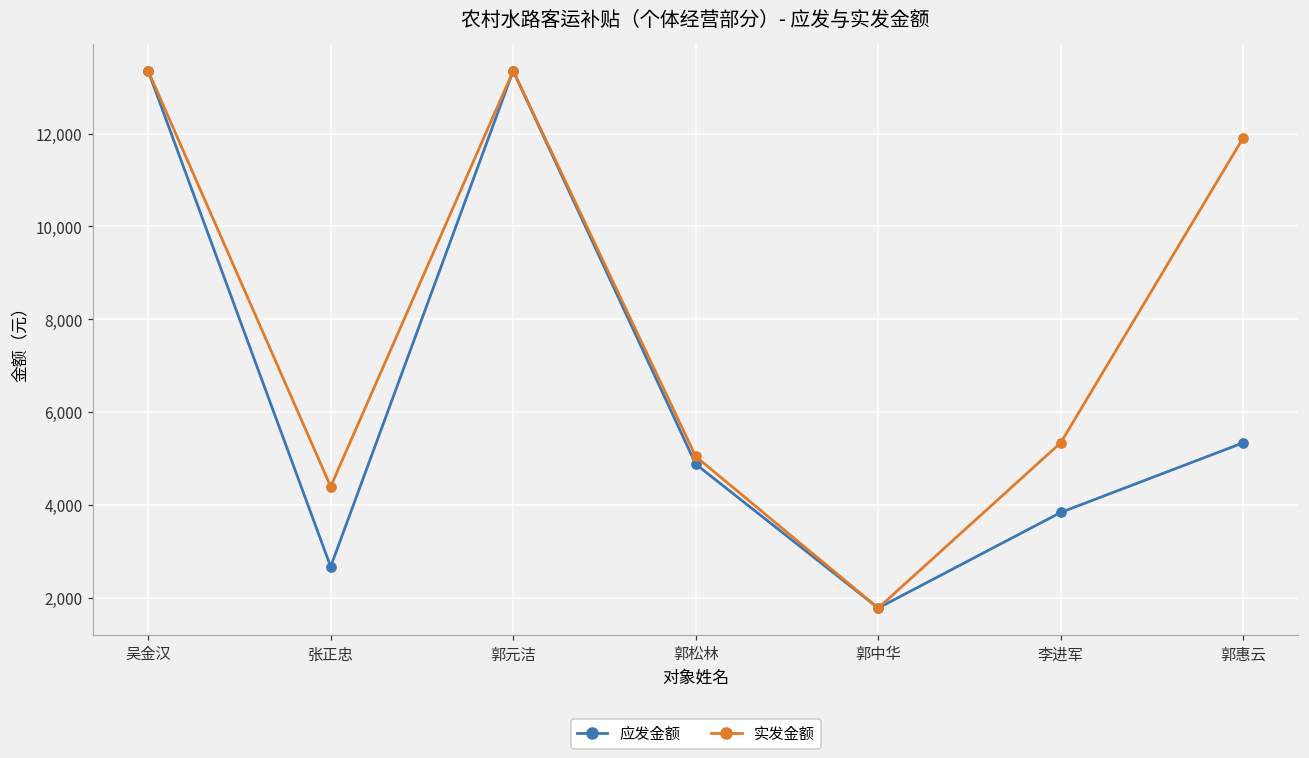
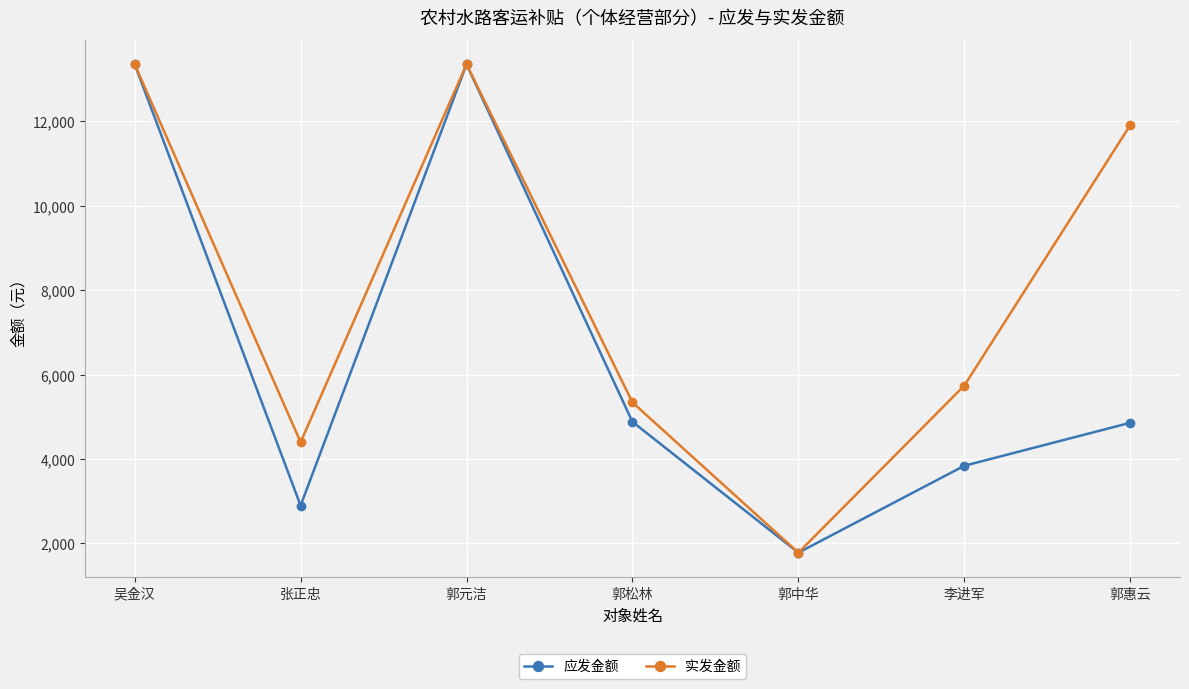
  {
    "应发金额": {
-     "张正忠": "2,700",
+     "张正忠": "2,900",
      "郭松林": "4,900",
      "李进军": "3,800",
-     "郭惠云": "5,300"
+     "郭惠云": "4,900"
    },
    "实发金额": {
      "张正忠": "4,400",
-     "郭松林": "5,000",
-     "李进军": "5,300",
+     "郭松林": "5,300",
+     "李进军": "5,700",
      "郭惠云": "11,900"
    }
  }
